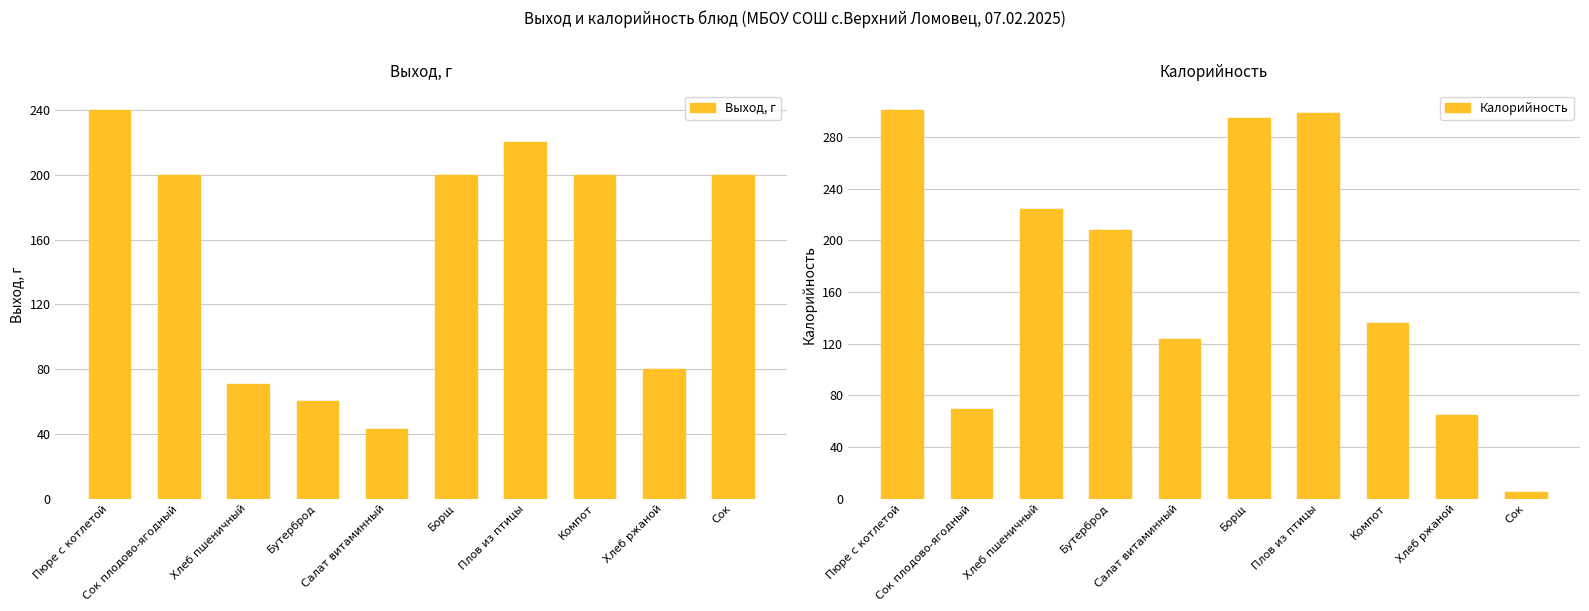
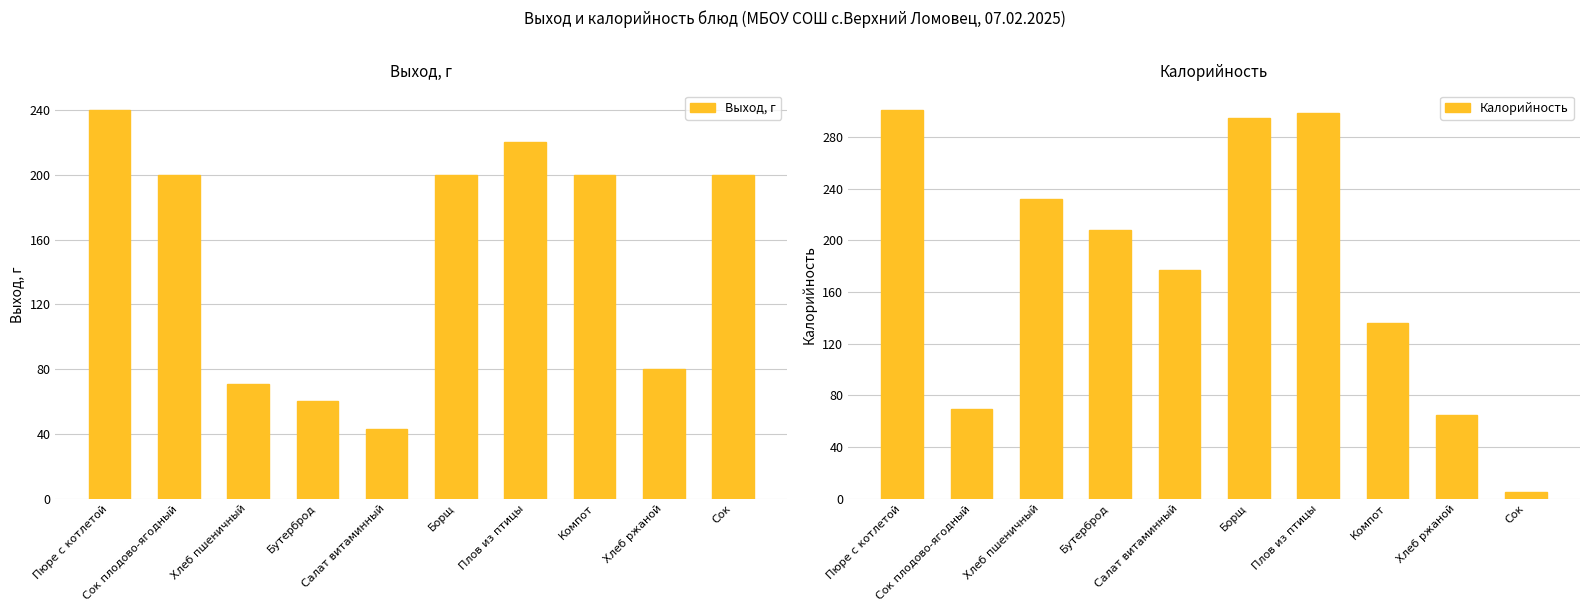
  {
    "Выход, г": {
      "Пюре с котлетой": 240,
      "Сок плодово-ягодный": 200,
      "Хлеб пшеничный": 71,
      "Бутерброд": 60,
      "Салат витаминный": 43,
      "Борщ": 200,
      "Плов из птицы": 220,
      "Компот": 200,
      "Хлеб ржаной": 80,
      "Сок": 200
    },
    "Калорийность": {
      "Пюре с котлетой": 301,
      "Сок плодово-ягодный": 69,
-     "Хлеб пшеничный": 224,
+     "Хлеб пшеничный": 232,
      "Бутерброд": 208,
-     "Салат витаминный": 124,
+     "Салат витаминный": 177,
      "Борщ": 295,
      "Плов из птицы": 299,
      "Компот": 136,
      "Хлеб ржаной": 65,
      "Сок": 5
    }
  }
